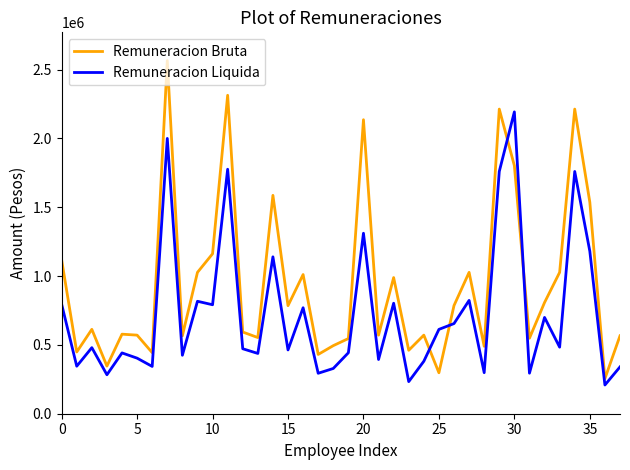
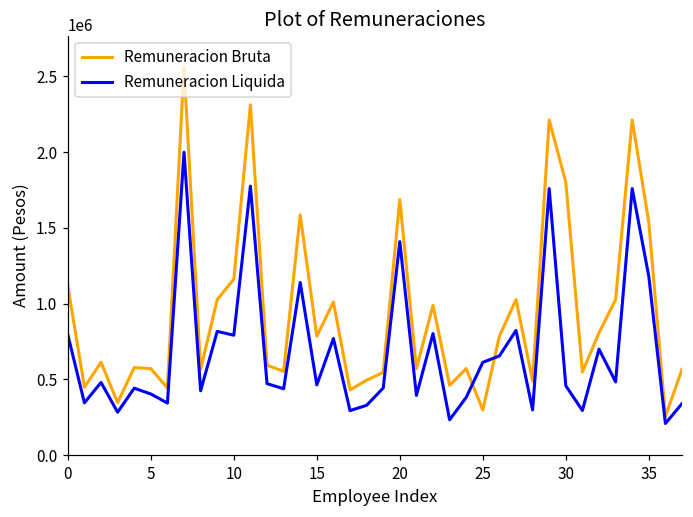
  {
    "Remuneracion Bruta": {
      "0": 1120000,
      "5": 570000,
      "10": 1160000,
      "15": 780000,
-     "20": 2140000,
+     "20": 1690000,
      "25": 300000,
      "30": 1800000,
      "35": 1540000
    },
    "Remuneracion Liquida": {
      "0": 790000,
      "5": 400000,
      "10": 790000,
      "15": 460000,
-     "20": 1310000,
+     "20": 1410000,
      "25": 610000,
-     "30": 2190000,
+     "30": 460000,
      "35": 1180000
    }
  }
